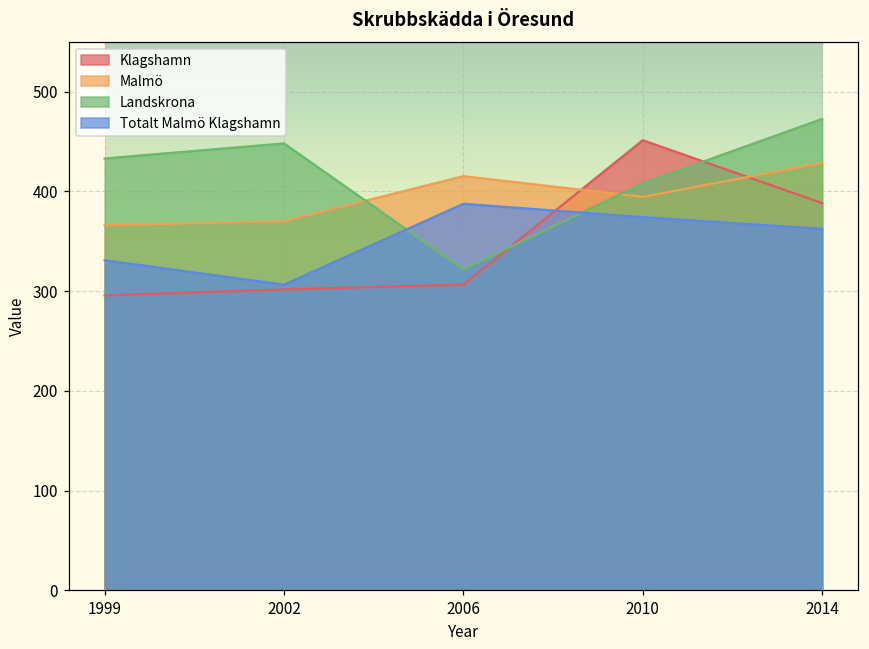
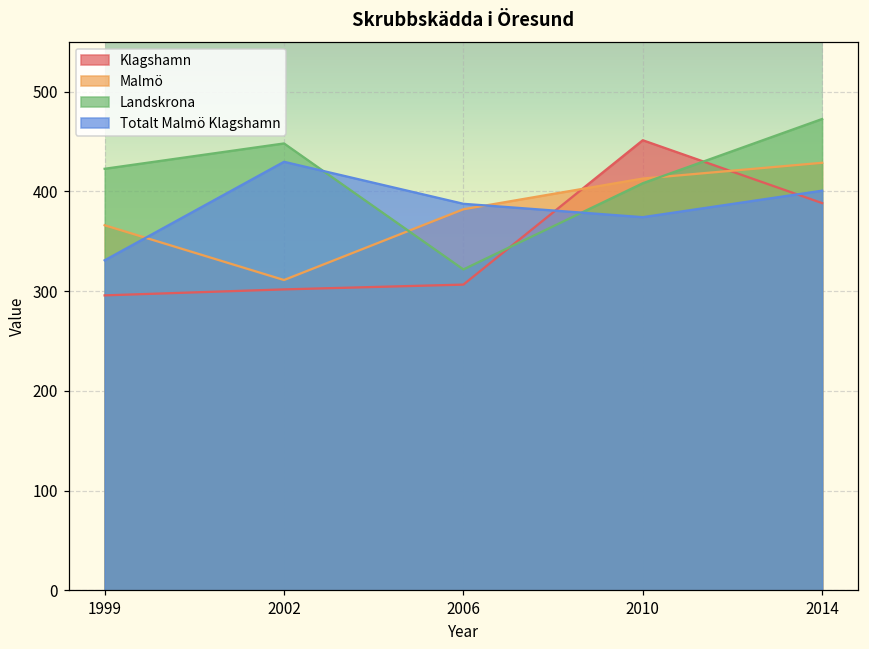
  {
    "Klagshamn": {
      "1999": 300,
      "2002": 300,
      "2006": 310,
      "2010": 450,
      "2014": 390
    },
    "Malmö": {
      "1999": 370,
-     "2002": 370,
-     "2006": 420,
-     "2010": 390,
+     "2002": 310,
+     "2006": 380,
+     "2010": 410,
      "2014": 430
    },
    "Landskrona": {
-     "1999": 430,
+     "1999": 420,
      "2002": 450,
      "2006": 320,
      "2010": 410,
      "2014": 470
    },
    "Totalt Malmö Klagshamn": {
      "1999": 330,
-     "2002": 310,
+     "2002": 430,
      "2006": 390,
      "2010": 370,
-     "2014": 360
+     "2014": 400
    }
  }
